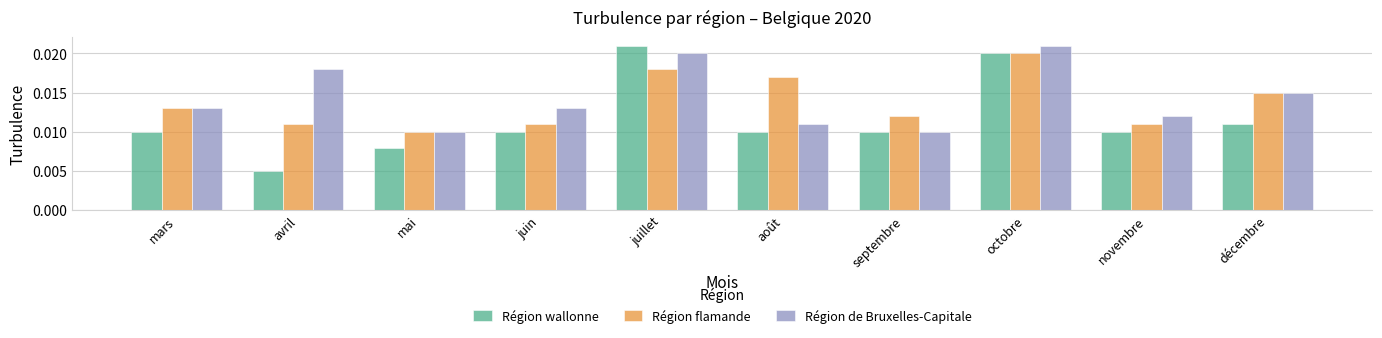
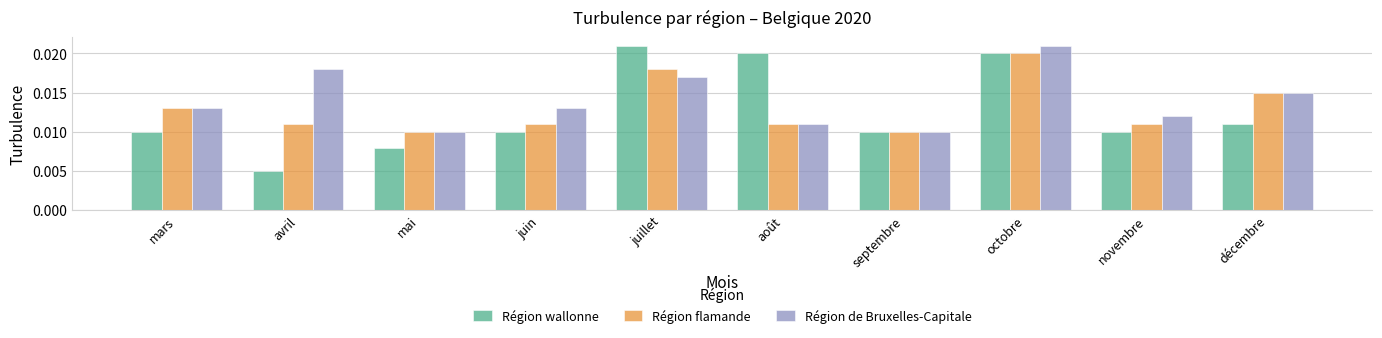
  {
    "Région wallonne": {
      "mars": 0.01,
      "avril": 0.005,
      "mai": 0.008,
      "juin": 0.01,
      "juillet": 0.021,
-     "août": 0.01,
+     "août": 0.02,
      "septembre": 0.01,
      "octobre": 0.02,
      "novembre": 0.01,
      "décembre": 0.011
    },
    "Région flamande": {
      "mars": 0.013,
      "avril": 0.011,
      "mai": 0.010,
      "juin": 0.011,
      "juillet": 0.018,
-     "août": 0.017,
-     "septembre": 0.012,
+     "août": 0.011,
+     "septembre": 0.010,
      "octobre": 0.020,
      "novembre": 0.011,
      "décembre": 0.015
    },
    "Région de Bruxelles-Capitale": {
      "mars": 0.013,
      "avril": 0.018,
      "mai": 0.010,
      "juin": 0.013,
-     "juillet": 0.020,
+     "juillet": 0.017,
      "août": 0.011,
      "septembre": 0.010,
      "octobre": 0.021,
      "novembre": 0.012,
      "décembre": 0.015
    }
  }
